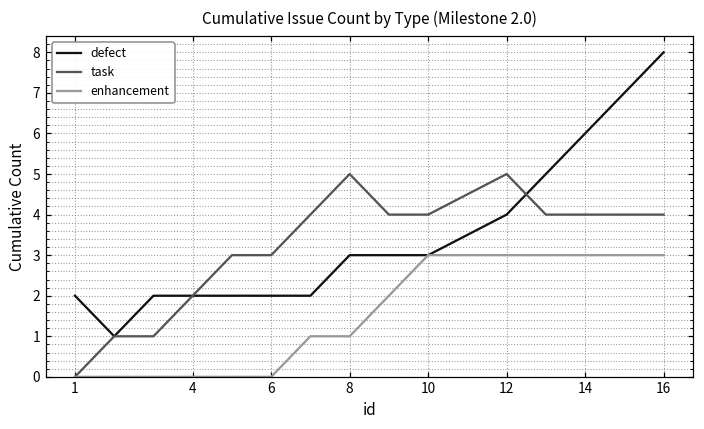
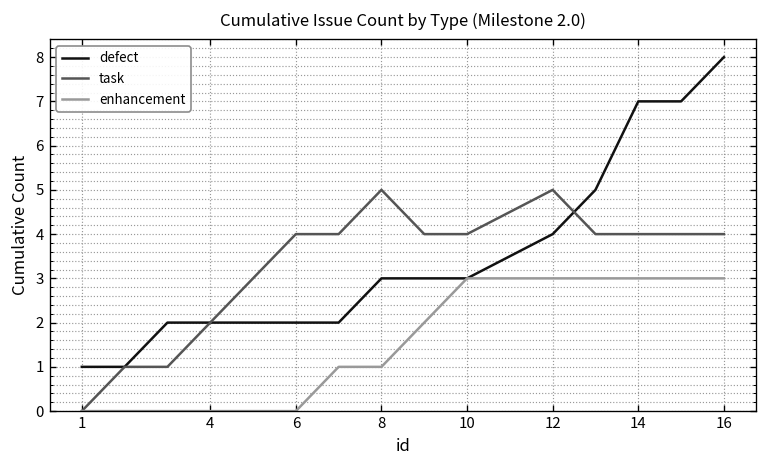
  {
    "defect": {
-     "1": 2,
+     "1": 1,
      "6": 2,
      "8": 3,
      "12": 4,
-     "14": 6,
+     "14": 7,
      "16": 8
    },
    "task": {
-     "6": 3,
+     "6": 4,
      "8": 5,
      "10": 4,
      "12": 5,
      "14": 4,
      "16": 4
    },
    "enhancement": {
      "4": 0,
      "6": 0,
      "8": 1,
      "12": 3,
      "14": 3,
      "16": 3
    }
  }
